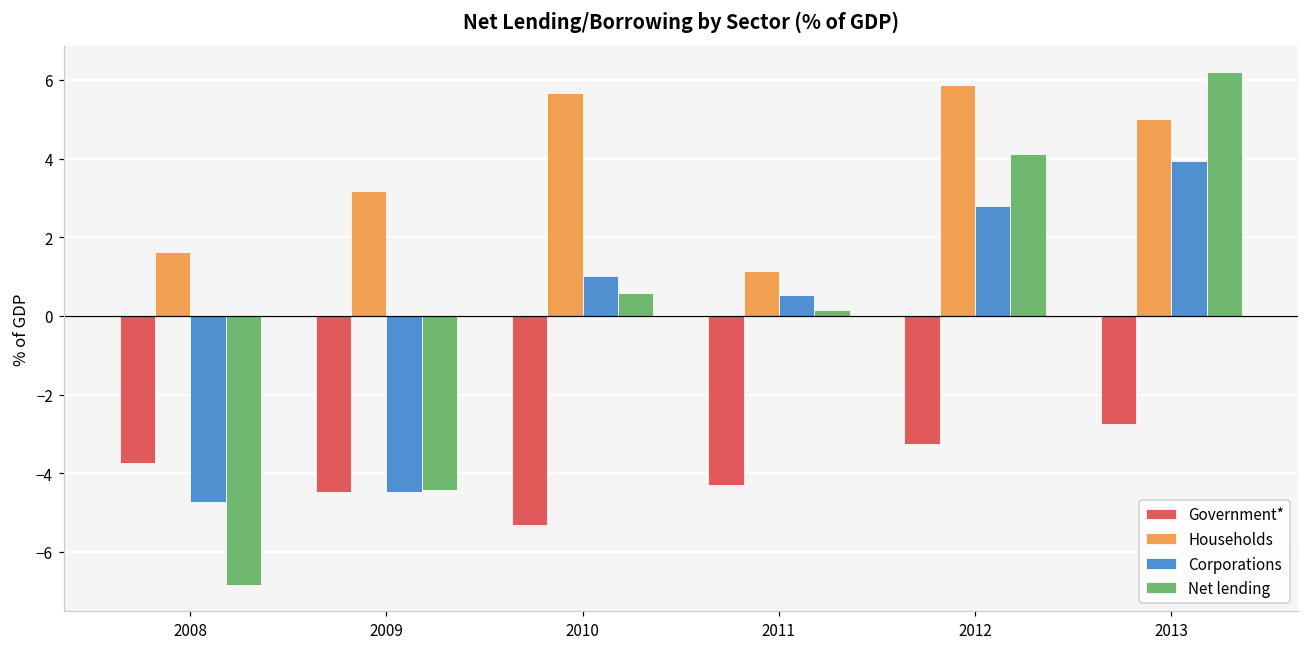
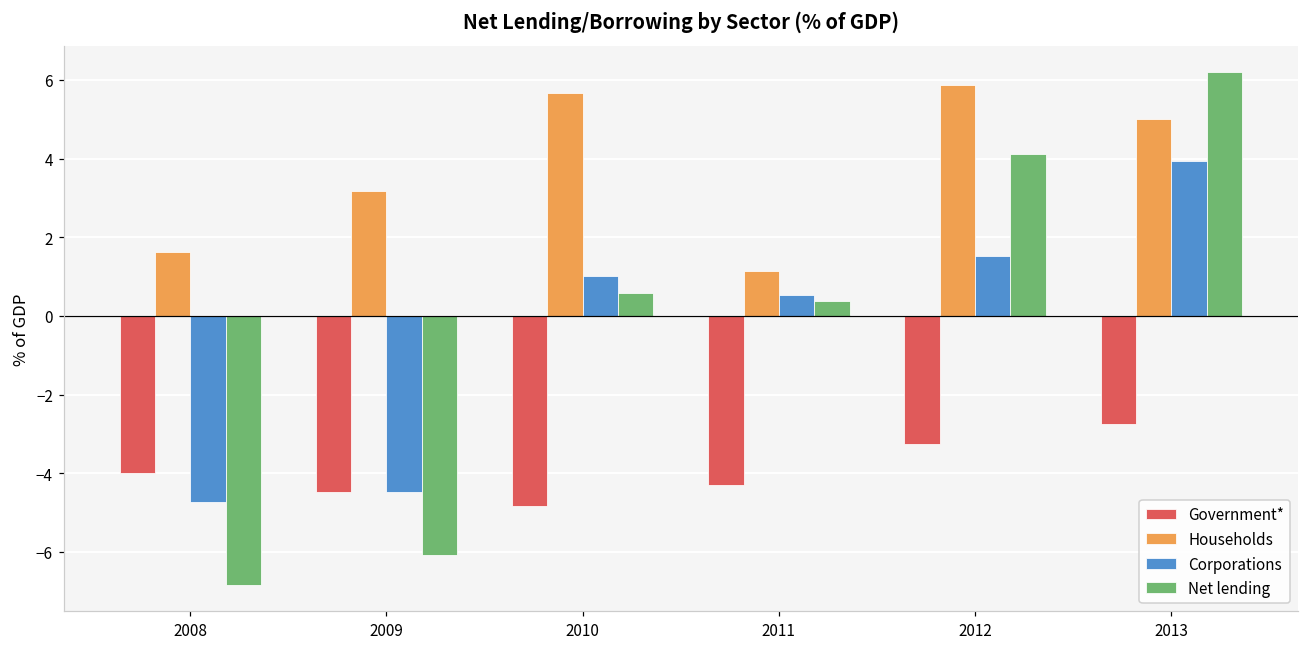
  {
    "Government*": {
-     "2008": -3.7,
+     "2008": -4.0,
      "2009": -4.5,
-     "2010": -5.3,
+     "2010": -4.8,
      "2011": -4.3,
      "2012": -3.3,
      "2013": -2.7
    },
    "Households": {
      "2008": 1.6,
      "2009": 3.2,
      "2010": 5.7,
      "2011": 1.1,
      "2012": 5.9,
      "2013": 5.0
    },
    "Corporations": {
      "2008": -4.7,
      "2009": -4.5,
      "2010": 1.0,
      "2011": 0.5,
-     "2012": 2.8,
+     "2012": 1.5,
      "2013": 3.9
    },
    "Net lending": {
      "2008": -6.8,
-     "2009": -4.4,
+     "2009": -6.1,
      "2010": 0.6,
-     "2011": 0.1,
+     "2011": 0.4,
      "2012": 4.1,
      "2013": 6.2
    }
  }
